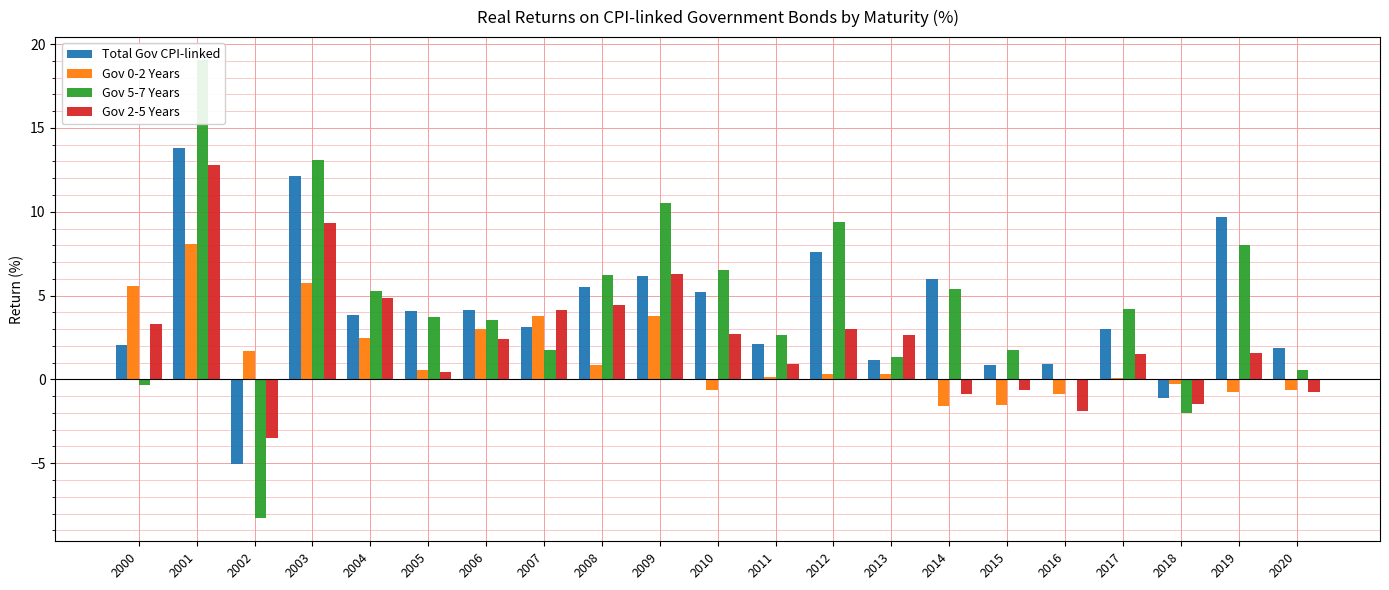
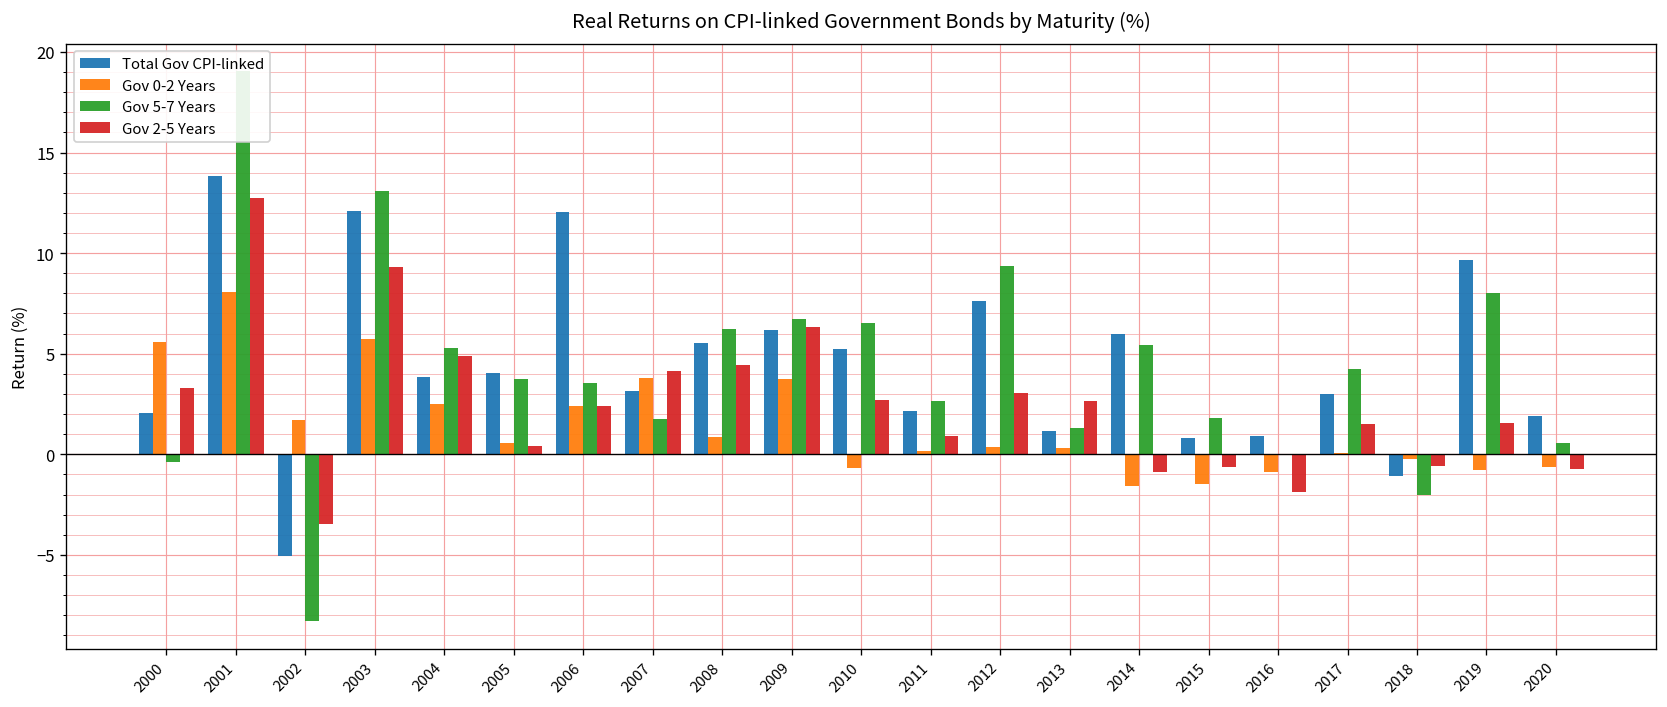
  {
    "Total Gov CPI-linked": {
      "2000": 2.0,
      "2001": 13.8,
      "2002": -5.1,
      "2003": 12.1,
      "2004": 3.9,
      "2005": 4.1,
-     "2006": 4.2,
+     "2006": 12.1,
      "2007": 3.2,
      "2008": 5.5,
      "2009": 6.2,
      "2010": 5.2,
      "2011": 2.1,
      "2012": 7.6,
      "2013": 1.2,
      "2014": 6.0,
      "2015": 0.8,
      "2016": 0.9,
      "2017": 3.0,
      "2018": -1.1,
      "2019": 9.7,
      "2020": 1.9
    },
    "Gov 0-2 Years": {
      "2000": 5.6,
      "2001": 8.1,
      "2002": 1.7,
      "2003": 5.7,
      "2004": 2.5,
      "2005": 0.6,
-     "2006": 3.0,
+     "2006": 2.4,
      "2007": 3.8,
      "2008": 0.9,
      "2009": 3.8,
      "2010": -0.7,
      "2012": 0.4,
      "2013": 0.3,
      "2014": -1.6,
      "2015": -1.5,
      "2016": -0.9,
      "2018": -0.3,
      "2019": -0.8,
      "2020": -0.6
    },
    "Gov 5-7 Years": {
      "2000": -0.4,
      "2002": -8.3,
      "2003": 13.1,
      "2004": 5.3,
      "2005": 3.7,
      "2006": 3.6,
      "2007": 1.7,
      "2008": 6.2,
-     "2009": 10.5,
+     "2009": 6.7,
      "2010": 6.5,
      "2011": 2.6,
      "2012": 9.4,
      "2013": 1.3,
      "2014": 5.4,
      "2015": 1.8,
      "2017": 4.2,
      "2018": -2.0,
      "2019": 8.0,
      "2020": 0.6
    },
    "Gov 2-5 Years": {
      "2000": 3.3,
      "2001": 12.8,
      "2002": -3.5,
      "2003": 9.3,
      "2004": 4.9,
      "2005": 0.4,
      "2006": 2.4,
      "2007": 4.1,
      "2008": 4.4,
      "2009": 6.3,
      "2010": 2.7,
      "2011": 0.9,
      "2012": 3.0,
      "2013": 2.7,
      "2014": -0.9,
      "2015": -0.6,
      "2016": -1.9,
      "2017": 1.5,
-     "2018": -1.5,
+     "2018": -0.6,
      "2019": 1.6,
      "2020": -0.8
    }
  }
